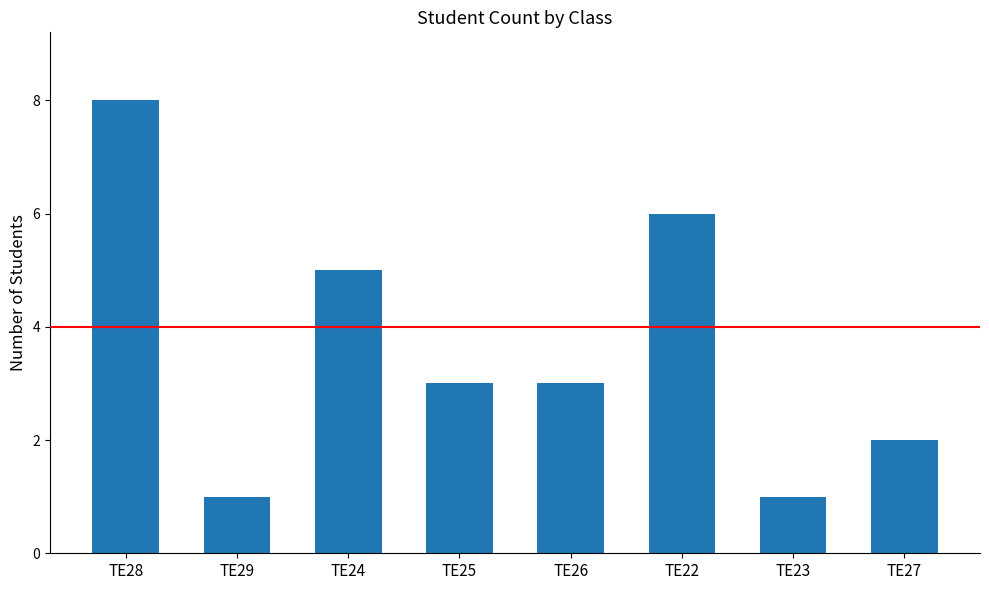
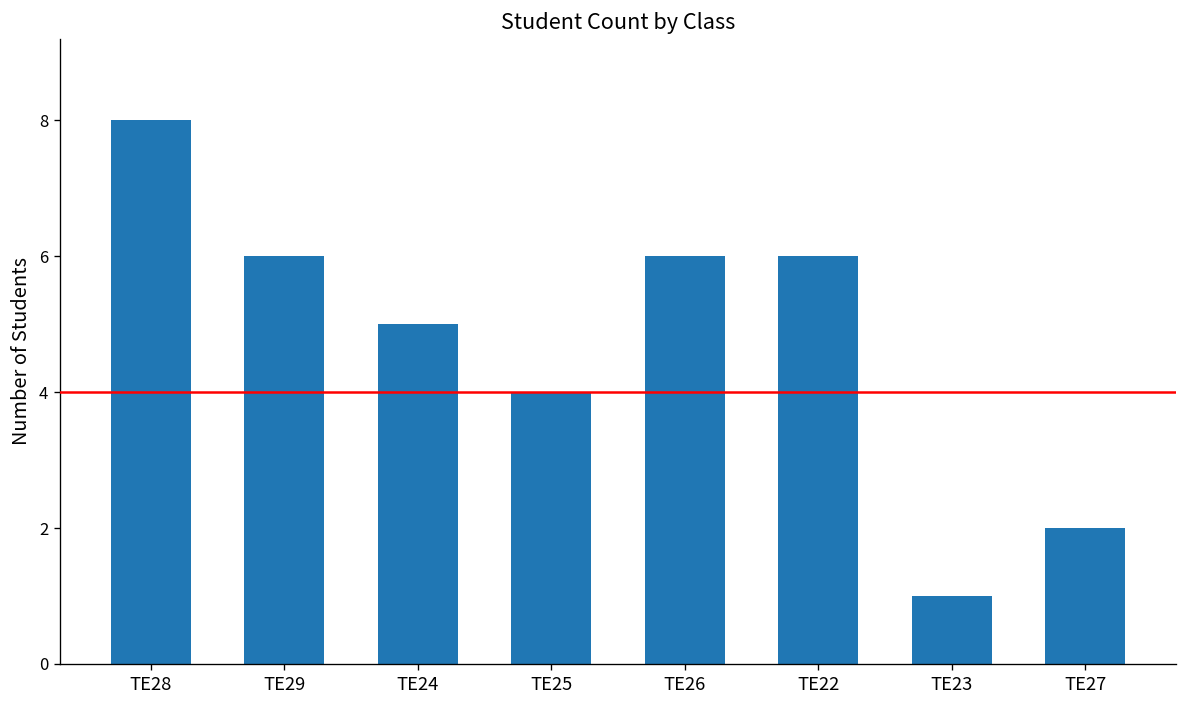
  {
    "TE28": 8,
-   "TE29": 1,
+   "TE29": 6,
    "TE24": 5,
-   "TE25": 3,
-   "TE26": 3,
+   "TE25": 4,
+   "TE26": 6,
    "TE22": 6,
    "TE23": 1,
    "TE27": 2
  }
